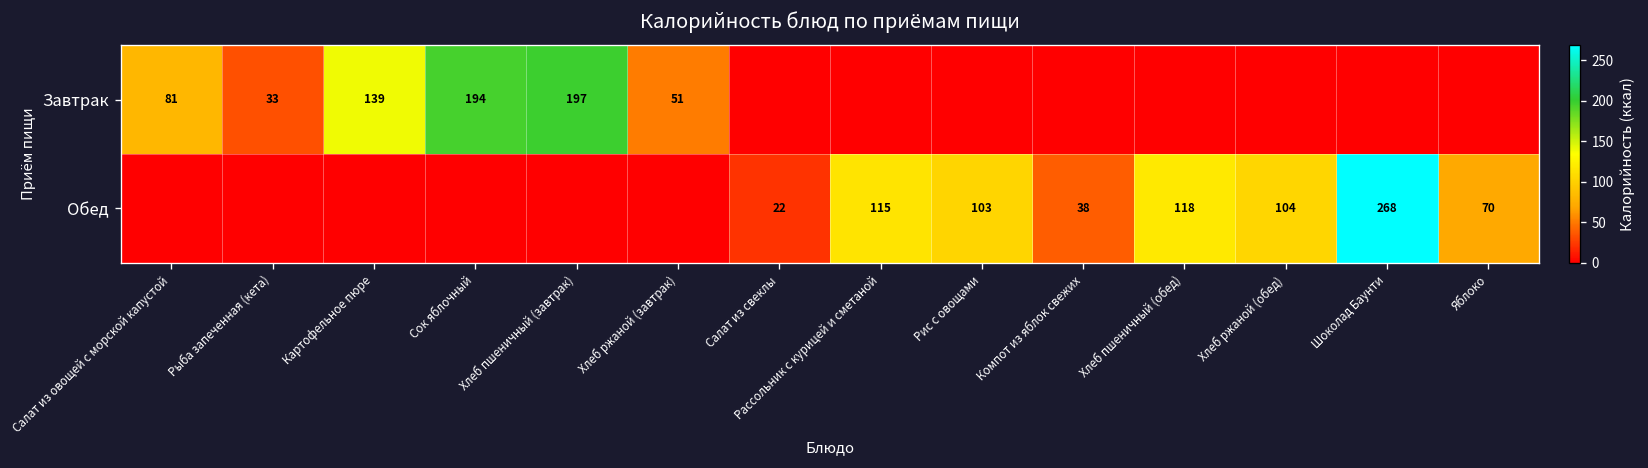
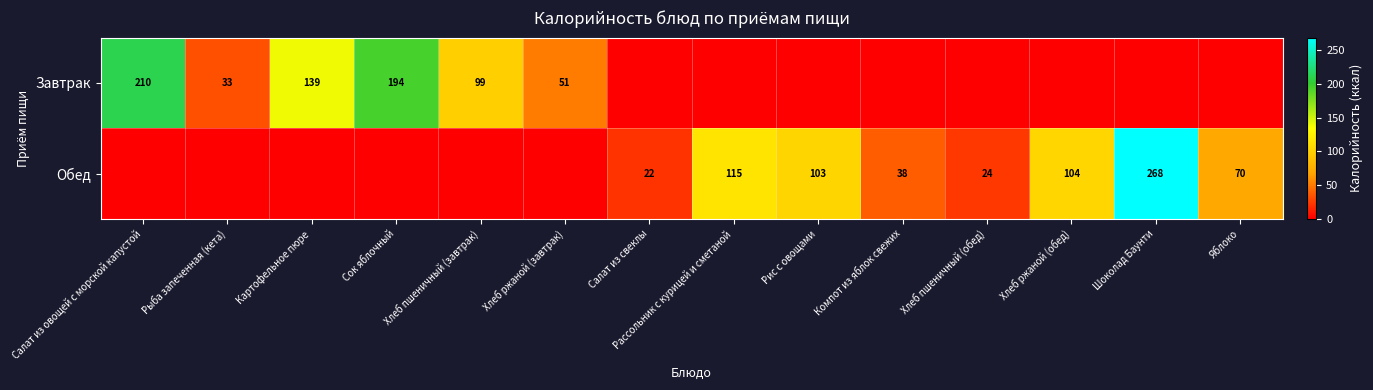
  {
    "Завтрак": {
-     "Салат из овощей с морской капустой": 81,
+     "Салат из овощей с морской капустой": 210,
      "Рыба запеченная (кета)": 33,
      "Картофельное пюре": 139,
      "Сок яблочный": 194,
-     "Хлеб пшеничный (завтрак)": 197,
+     "Хлеб пшеничный (завтрак)": 99,
      "Хлеб ржаной (завтрак)": 51
    },
    "Обед": {
      "Салат из свеклы": 22,
      "Рассольник с курицей и сметаной": 115,
      "Рис с овощами": 103,
      "Компот из яблок свежих": 38,
-     "Хлеб пшеничный (обед)": 118,
+     "Хлеб пшеничный (обед)": 24,
      "Хлеб ржаной (обед)": 104,
      "Шоколад Баунти": 268,
      "Яблоко": 70
    }
  }
